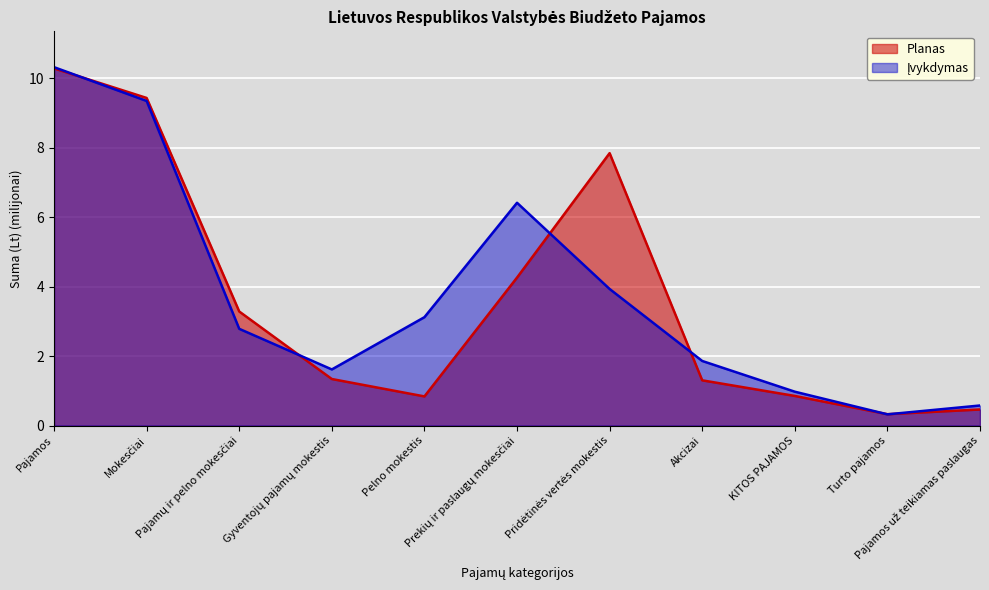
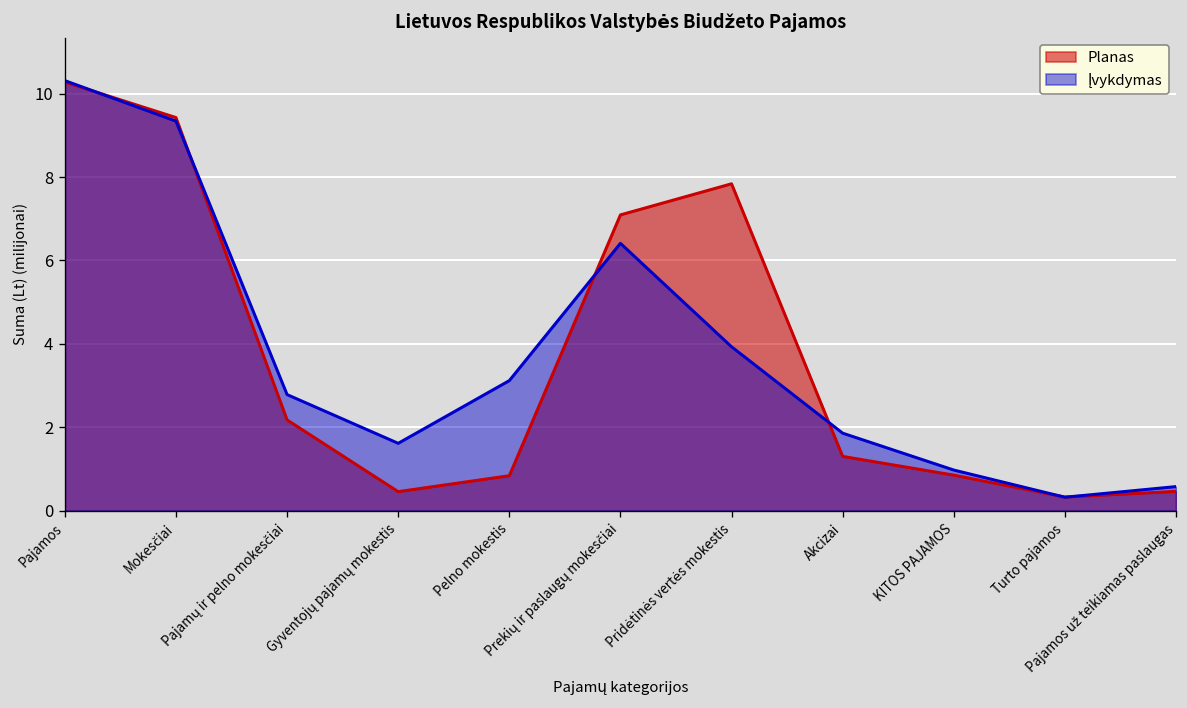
  {
    "Planas": {
      "Mokesčiai": 9.4,
-     "Pajamų ir pelno mokesčiai": 3.3,
-     "Gyventojų pajamų mokestis": 1.3,
+     "Pajamų ir pelno mokesčiai": 2.2,
+     "Gyventojų pajamų mokestis": 0.5,
      "Pelno mokestis": 0.8,
-     "Prekių ir paslaugų mokesčiai": 4.3,
+     "Prekių ir paslaugų mokesčiai": 7.1,
      "Pridėtinės vertės mokestis": 7.8,
      "Akcizai": 1.3,
      "KITOS PAJAMOS": 0.9,
      "Pajamos už teikiamas paslaugas": 0.5
    },
    "Įvykdymas": {
      "Mokesčiai": 9.3,
      "Pajamų ir pelno mokesčiai": 2.8,
      "Gyventojų pajamų mokestis": 1.6,
      "Pelno mokestis": 3.1,
      "Prekių ir paslaugų mokesčiai": 6.4,
      "Pridėtinės vertės mokestis": 3.9,
      "Akcizai": 1.9,
      "KITOS PAJAMOS": 1.0,
      "Pajamos už teikiamas paslaugas": 0.6
    }
  }
